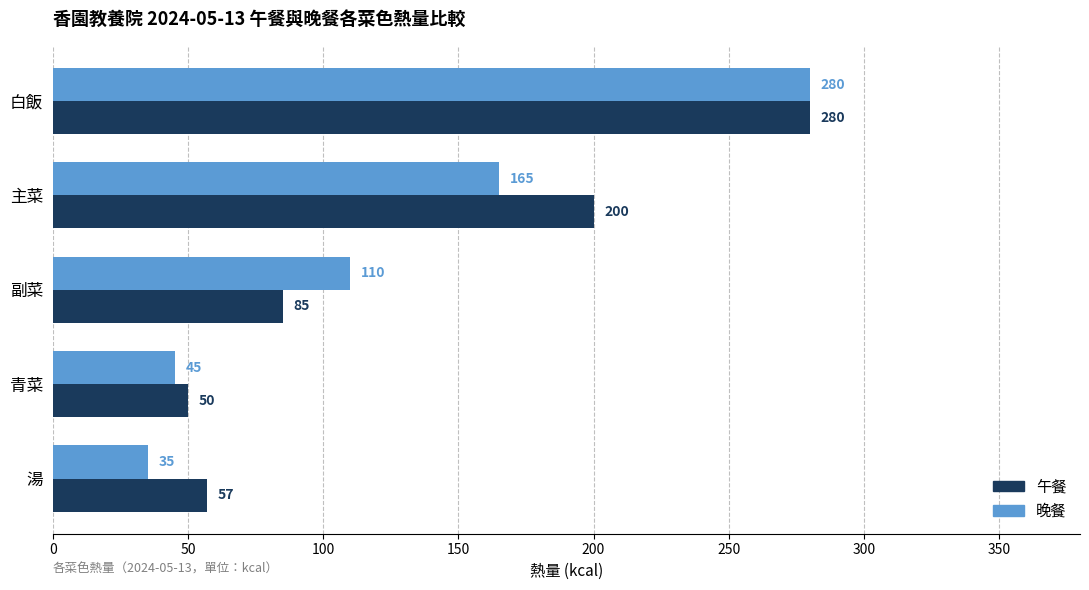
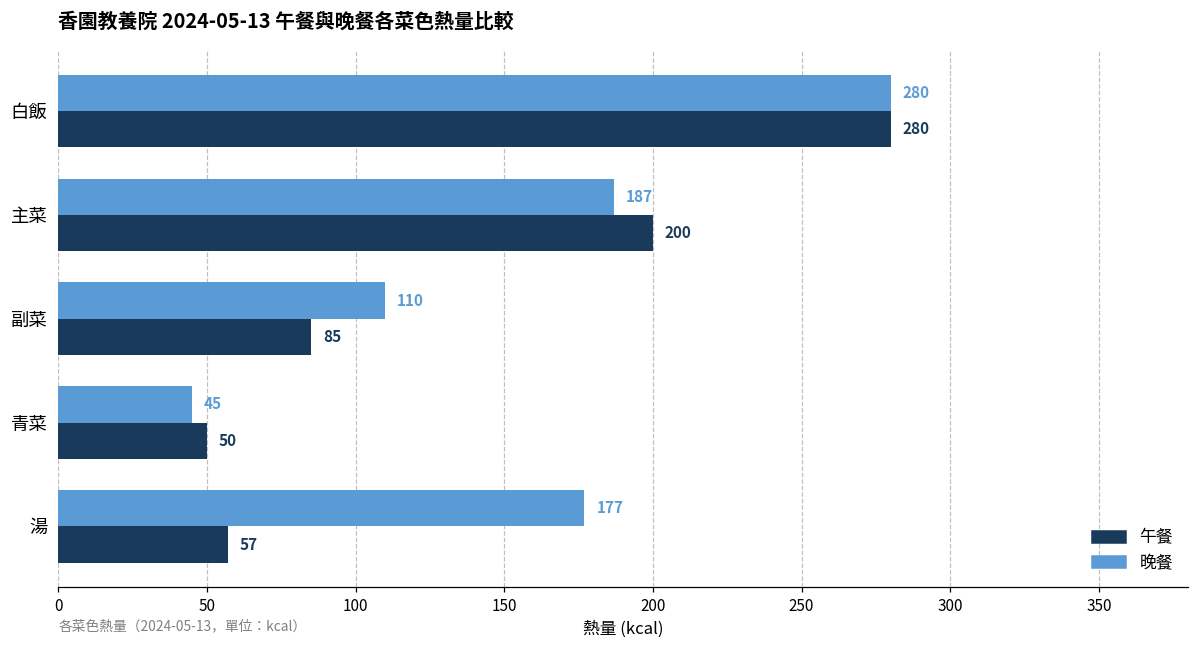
  {
    "午餐": {
      "白飯": 280,
      "主菜": 200,
      "副菜": 85,
      "青菜": 50,
      "湯": 57
    },
    "晚餐": {
      "白飯": 280,
-     "主菜": 165,
+     "主菜": 187,
      "副菜": 110,
      "青菜": 45,
-     "湯": 35
+     "湯": 177
    }
  }
